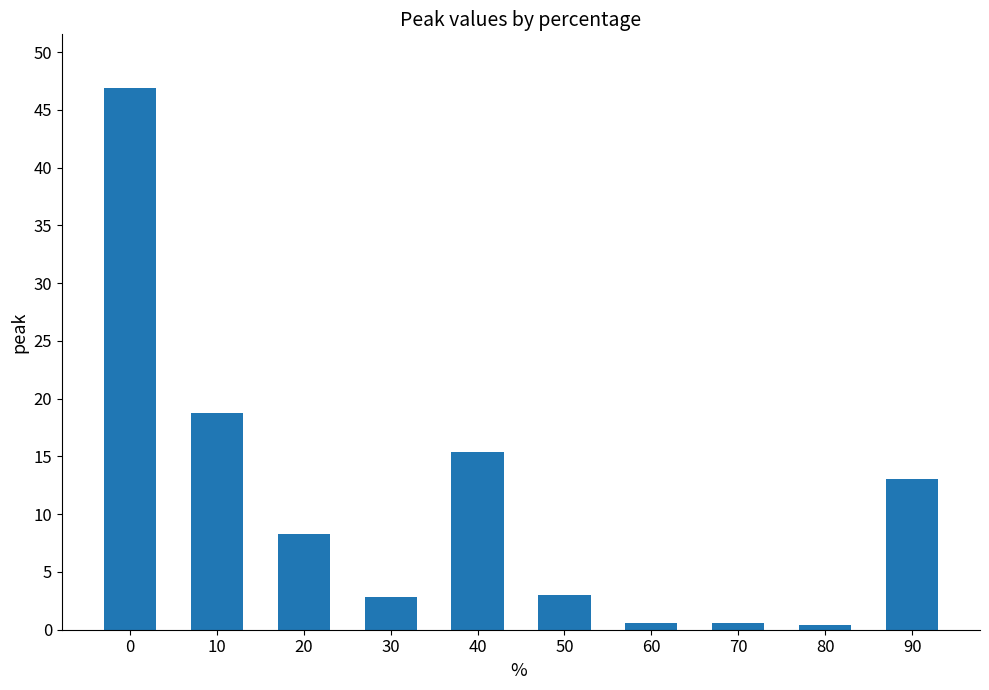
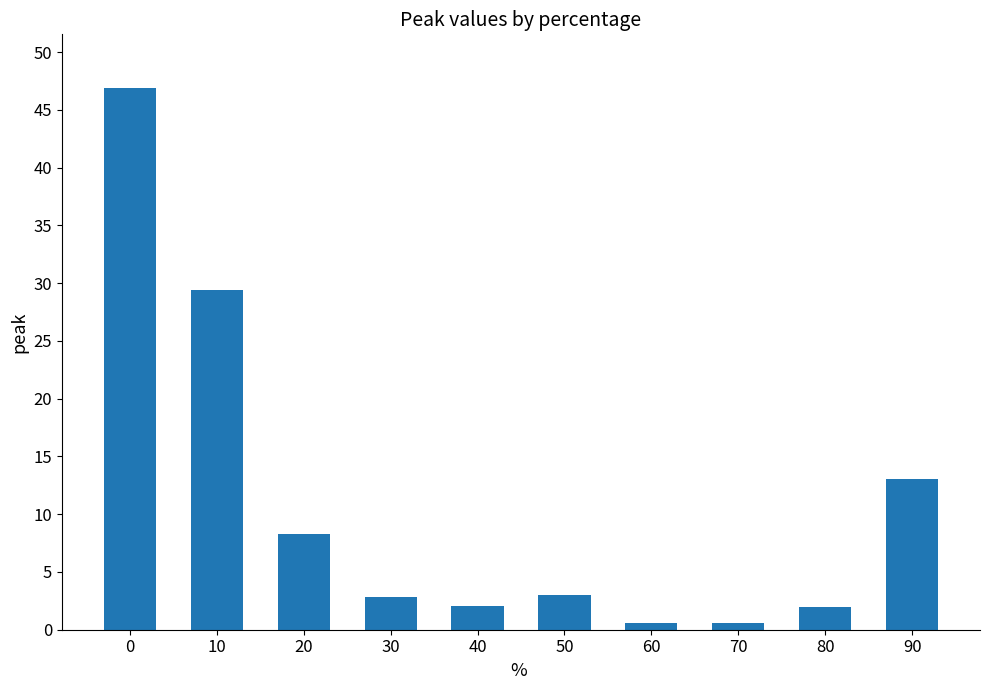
  {
    "0": 46.9,
-   "10": 18.8,
+   "10": 29.4,
    "20": 8.3,
    "30": 2.8,
-   "40": 15.4,
+   "40": 2.0,
    "50": 3.0,
    "60": 0.6,
    "70": 0.6,
-   "80": 0.4,
+   "80": 2.0,
    "90": 13.0
  }
